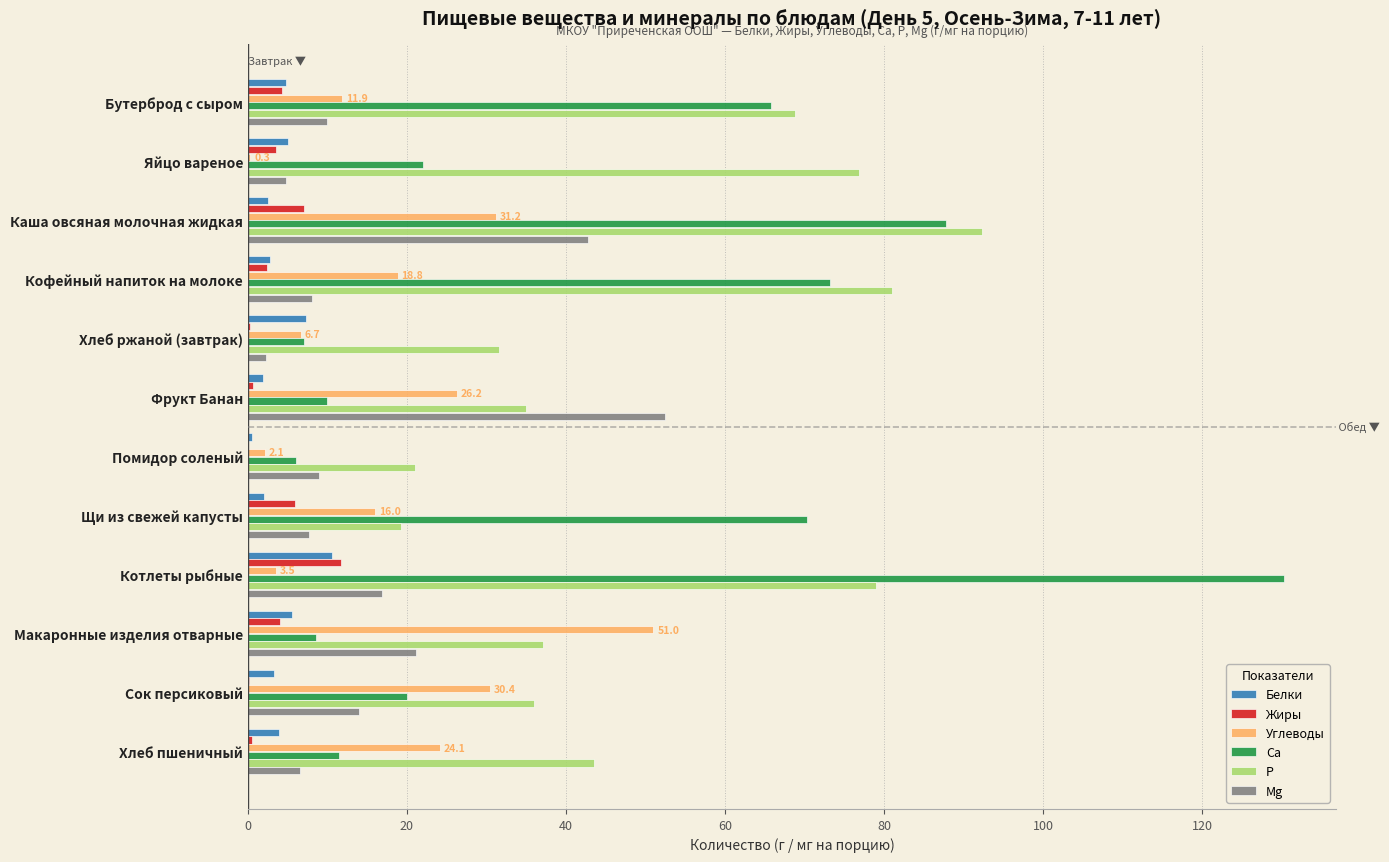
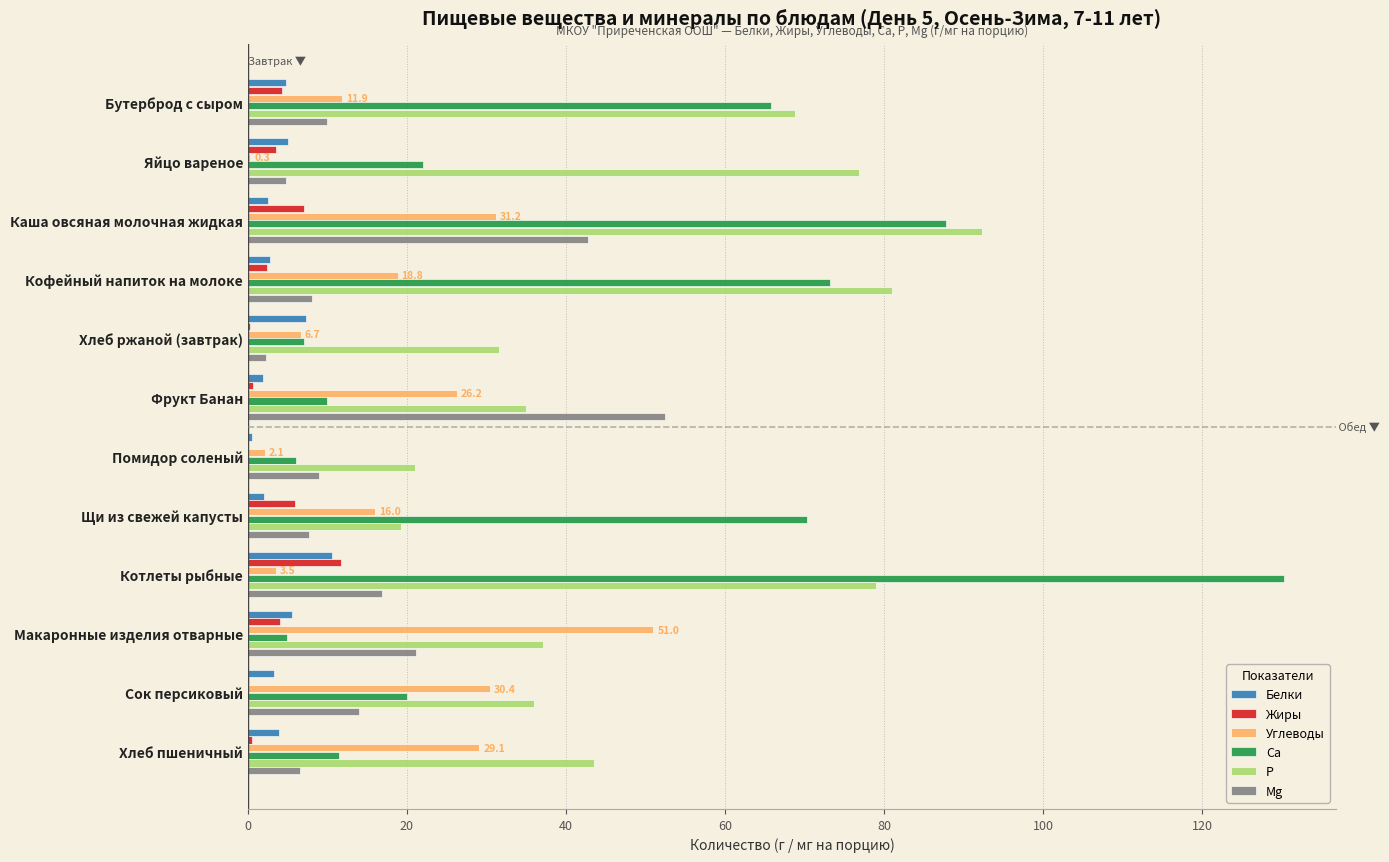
  {
    "Белки": {
      "Бутерброд с сыром": 5,
      "Яйцо вареное": 5,
      "Каша овсяная молочная жидкая": 3,
      "Кофейный напиток на молоке": 3,
      "Хлеб ржаной (завтрак)": 7,
      "Фрукт Банан": 2,
      "Помидор соленый": 0,
      "Щи из свежей капусты": 2,
      "Котлеты рыбные": 11,
      "Макаронные изделия отварные": 6,
      "Сок персиковый": 3,
      "Хлеб пшеничный": 4
    },
    "Жиры": {
      "Бутерброд с сыром": 4,
      "Яйцо вареное": 4,
      "Каша овсяная молочная жидкая": 7,
      "Кофейный напиток на молоке": 2,
      "Фрукт Банан": 1,
      "Щи из свежей капусты": 6,
      "Котлеты рыбные": 12,
      "Макаронные изделия отварные": 4,
      "Хлеб пшеничный": 1
    },
    "Углеводы": {
      "Бутерброд с сыром": 11.9,
      "Яйцо вареное": 0.3,
      "Каша овсяная молочная жидкая": 31.2,
      "Кофейный напиток на молоке": 18.8,
      "Хлеб ржаной (завтрак)": 6.7,
      "Фрукт Банан": 26.2,
      "Помидор соленый": 2.1,
      "Щи из свежей капусты": 16.0,
      "Котлеты рыбные": 3.5,
      "Макаронные изделия отварные": 51.0,
      "Сок персиковый": 30.4,
-     "Хлеб пшеничный": 24.1
+     "Хлеб пшеничный": 29.1
    },
    "Ca": {
      "Бутерброд с сыром": 66,
      "Яйцо вареное": 22,
      "Каша овсяная молочная жидкая": 88,
      "Кофейный напиток на молоке": 73,
      "Фрукт Банан": 10,
      "Помидор соленый": 6,
      "Щи из свежей капусты": 70,
      "Котлеты рыбные": 130,
-     "Макаронные изделия отварные": 9,
+     "Макаронные изделия отварные": 5,
      "Сок персиковый": 20,
      "Хлеб пшеничный": 12
    },
    "P": {
      "Бутерброд с сыром": 69,
      "Яйцо вареное": 77,
      "Каша овсяная молочная жидкая": 92,
      "Кофейный напиток на молоке": 81,
      "Хлеб ржаной (завтрак)": 32,
      "Фрукт Банан": 35,
      "Помидор соленый": 21,
      "Щи из свежей капусты": 19,
      "Котлеты рыбные": 79,
      "Макаронные изделия отварные": 37,
      "Сок персиковый": 36,
      "Хлеб пшеничный": 44
    },
    "Mg": {
      "Бутерброд с сыром": 10,
      "Яйцо вареное": 5,
      "Каша овсяная молочная жидкая": 43,
      "Кофейный напиток на молоке": 8,
      "Хлеб ржаной (завтрак)": 2,
      "Фрукт Банан": 53,
      "Помидор соленый": 9,
      "Щи из свежей капусты": 8,
      "Котлеты рыбные": 17,
      "Макаронные изделия отварные": 21,
      "Сок персиковый": 14,
      "Хлеб пшеничный": 7
    }
  }
